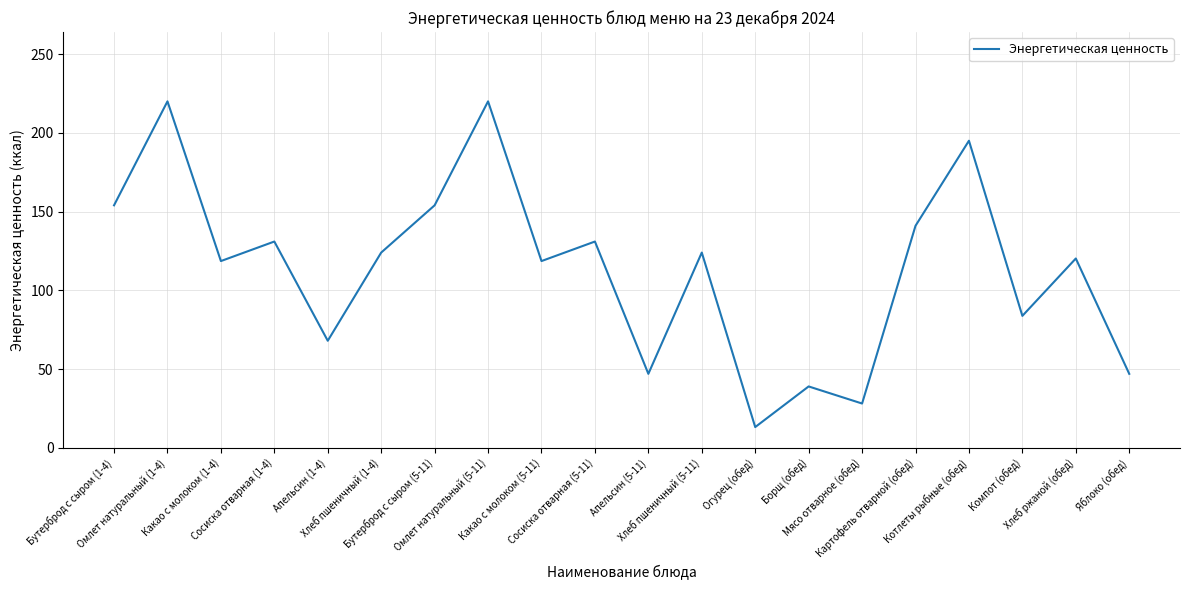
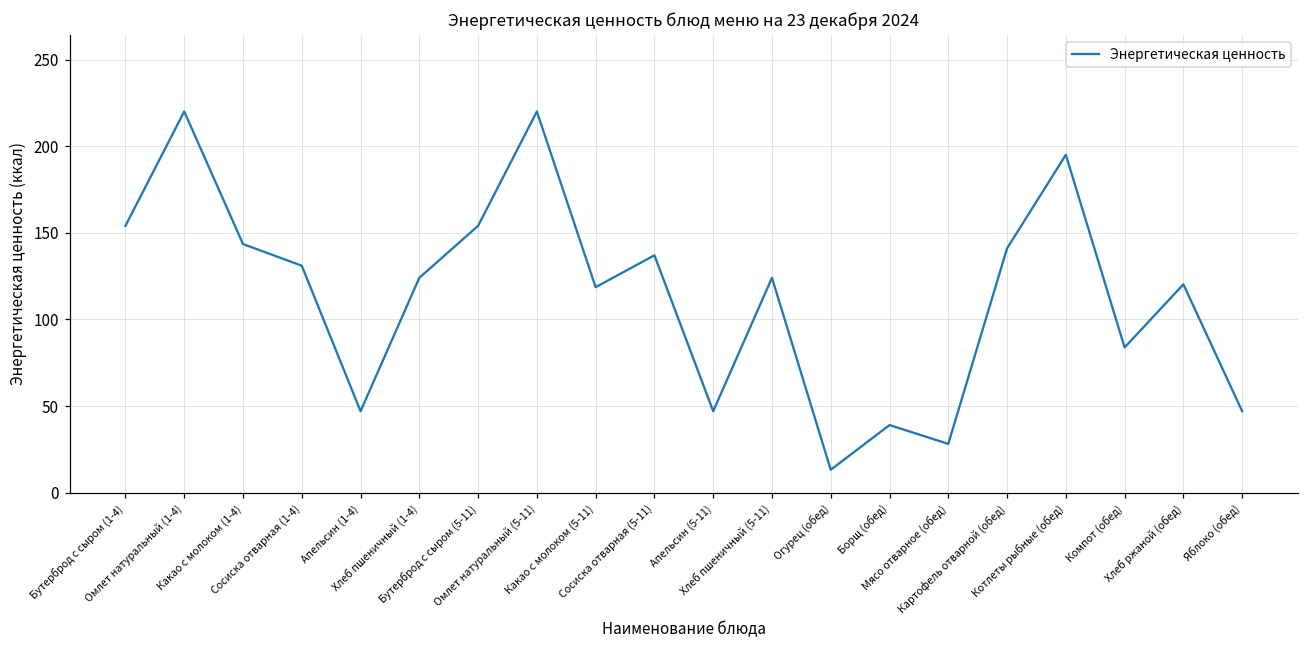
  {
    "Бутерброд с сыром (1-4)": 154,
    "Омлет натуральный (1-4)": 220,
-   "Какао с молоком (1-4)": 119,
+   "Какао с молоком (1-4)": 144,
    "Сосиска отварная (1-4)": 131,
-   "Апельсин (1-4)": 68,
+   "Апельсин (1-4)": 47,
    "Хлеб пшеничный (1-4)": 124,
    "Бутерброд с сыром (5-11)": 154,
    "Омлет натуральный (5-11)": 220,
    "Какао с молоком (5-11)": 119,
-   "Сосиска отварная (5-11)": 131,
+   "Сосиска отварная (5-11)": 137,
    "Апельсин (5-11)": 47,
    "Хлеб пшеничный (5-11)": 124,
    "Огурец (обед)": 13,
    "Борщ (обед)": 39,
    "Мясо отварное (обед)": 28,
    "Картофель отварной (обед)": 141,
    "Котлеты рыбные (обед)": 195,
    "Компот (обед)": 84,
    "Хлеб ржаной (обед)": 120,
    "Яблоко (обед)": 47
  }
